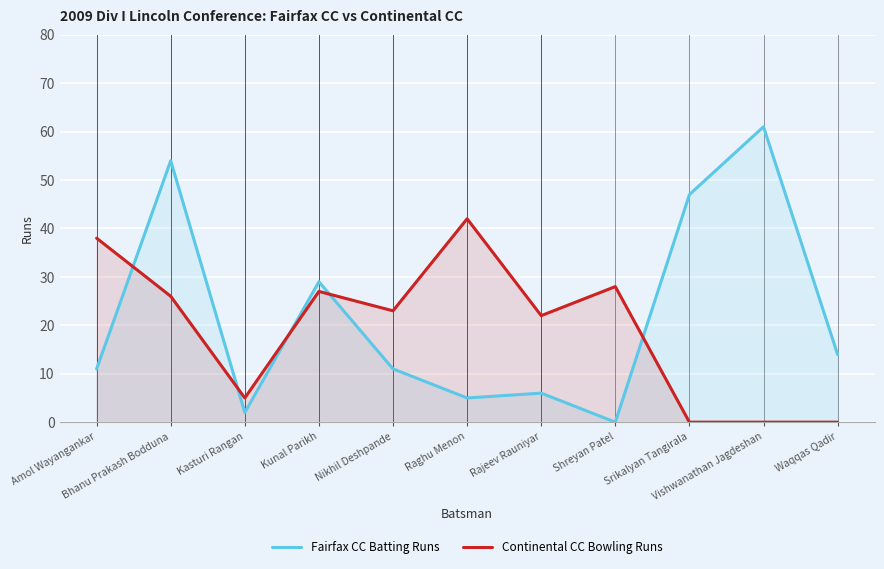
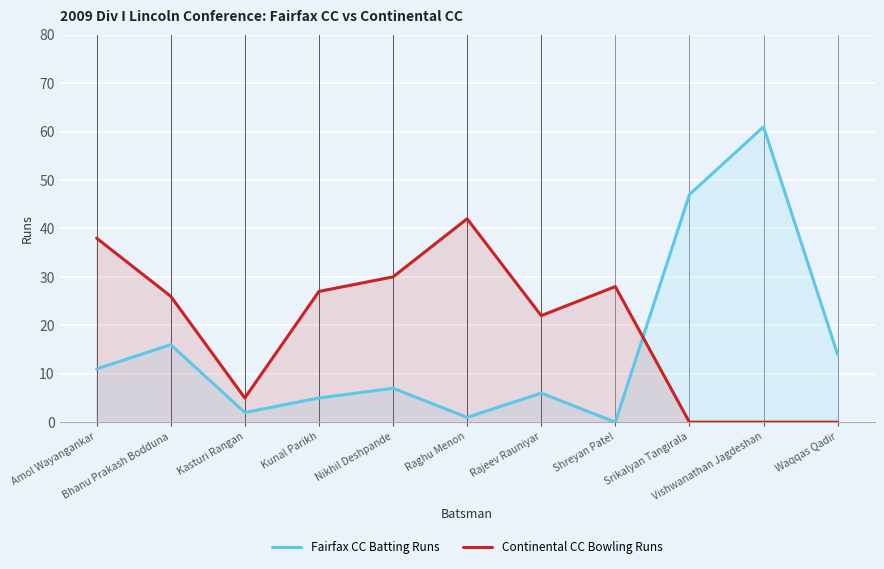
  {
    "Fairfax CC Batting Runs": {
      "Amol Wayangankar": 11,
-     "Bhanu Prakash Bodduna": 54,
+     "Bhanu Prakash Bodduna": 16,
      "Kasturi Rangan": 2,
-     "Kunal Parikh": 29,
-     "Nikhil Deshpande": 11,
-     "Raghu Menon": 5,
+     "Kunal Parikh": 5,
+     "Nikhil Deshpande": 7,
+     "Raghu Menon": 1,
      "Rajeev Rauniyar": 6,
      "Shreyan Patel": 0,
      "Srikalyan Tangirala": 47,
      "Vishwanathan Jagdeshan": 61,
      "Waqqas Qadir": 14
    },
    "Continental CC Bowling Runs": {
      "Amol Wayangankar": 38,
      "Bhanu Prakash Bodduna": 26,
      "Kasturi Rangan": 5,
      "Kunal Parikh": 27,
-     "Nikhil Deshpande": 23,
+     "Nikhil Deshpande": 30,
      "Raghu Menon": 42,
      "Rajeev Rauniyar": 22,
      "Shreyan Patel": 28,
      "Srikalyan Tangirala": 0,
      "Vishwanathan Jagdeshan": 0,
      "Waqqas Qadir": 0
    }
  }
